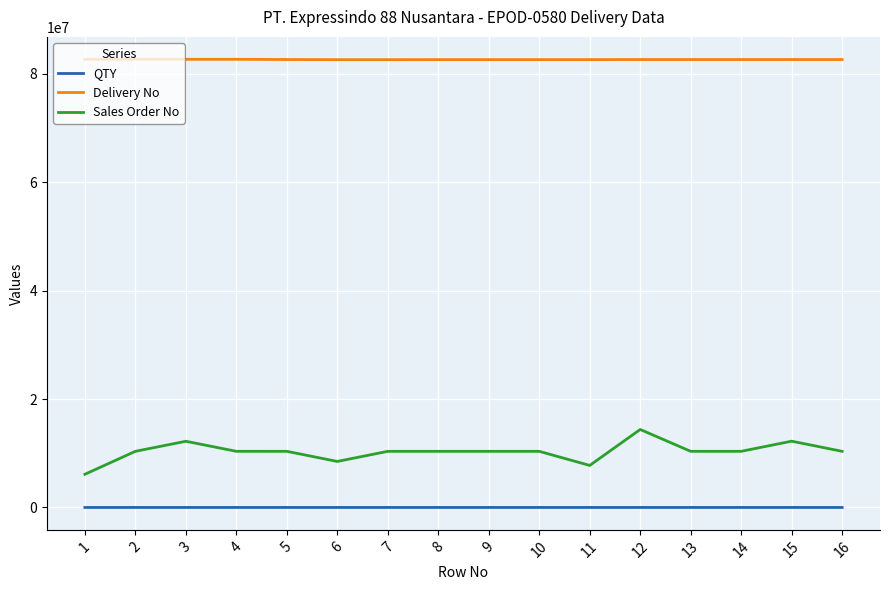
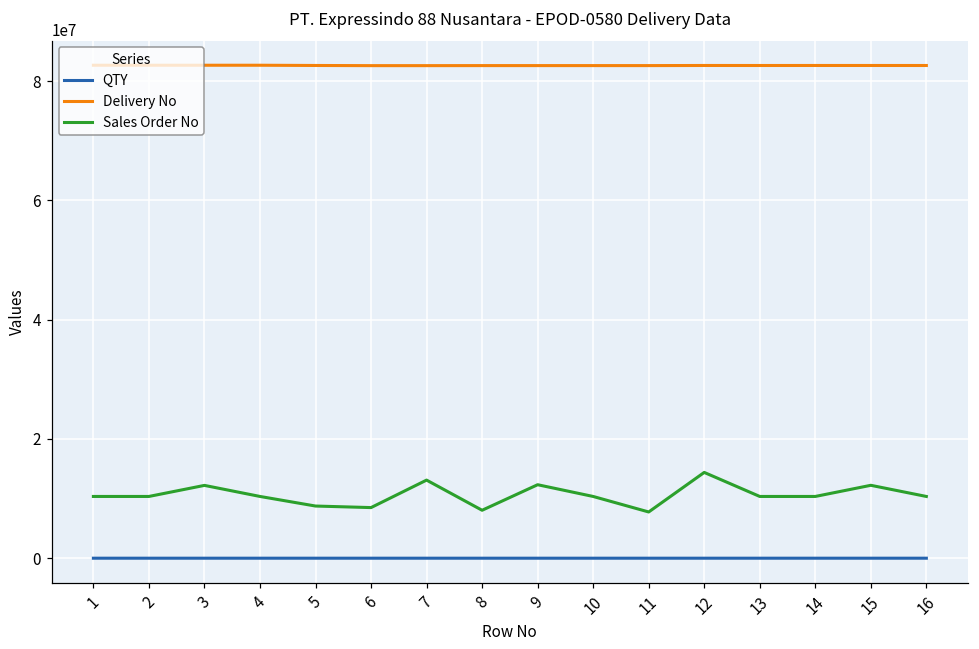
  {
    "QTY": {
      "1": 0,
      "2": 0,
      "3": 0,
      "4": 0,
      "5": 0,
      "6": 0,
      "7": 0,
      "8": 0,
      "9": 0,
      "10": 0,
      "11": 0,
      "12": 0,
      "13": 0,
      "14": 0,
      "15": 0,
      "16": 0
    },
    "Delivery No": {
      "3": 83000000,
      "4": 83000000,
      "5": 83000000,
      "6": 83000000,
      "7": 83000000,
      "8": 83000000,
      "9": 83000000,
      "10": 83000000,
      "11": 83000000,
      "12": 83000000,
      "13": 83000000,
      "14": 83000000,
      "15": 83000000,
      "16": 83000000
    },
    "Sales Order No": {
-     "1": 6000000,
+     "1": 10000000,
      "2": 10000000,
      "3": 12000000,
      "4": 10000000,
-     "5": 10000000,
+     "5": 9000000,
      "6": 8000000,
-     "7": 10000000,
-     "8": 10000000,
-     "9": 10000000,
+     "7": 13000000,
+     "8": 8000000,
+     "9": 12000000,
      "10": 10000000,
      "11": 8000000,
      "12": 14000000,
      "13": 10000000,
      "14": 10000000,
      "15": 12000000,
      "16": 10000000
    }
  }
